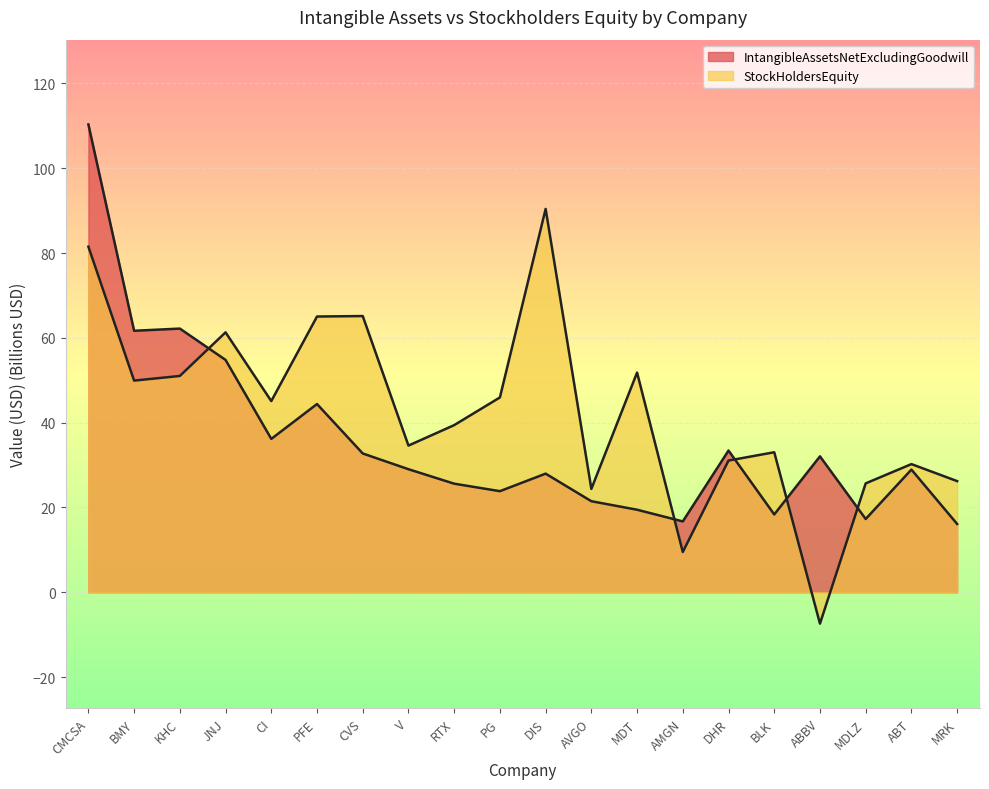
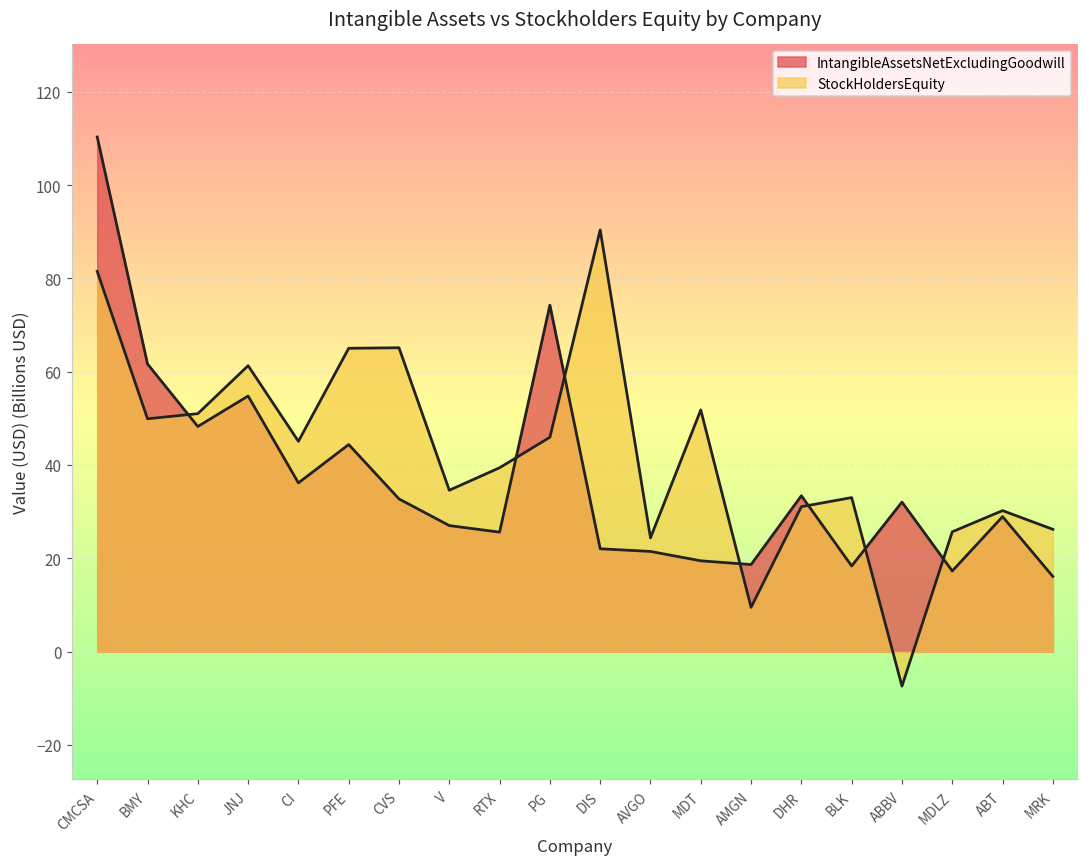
  {
    "IntangibleAssetsNetExcludingGoodwill": {
      "CMCSA": 110,
      "BMY": 62,
-     "KHC": 62,
+     "KHC": 48,
      "JNJ": 55,
      "CI": 36,
      "PFE": 44,
      "CVS": 33,
-     "V": 29,
+     "V": 27,
      "RTX": 26,
-     "PG": 24,
-     "DIS": 28,
+     "PG": 74,
+     "DIS": 22,
      "AVGO": 21,
      "MDT": 19,
-     "AMGN": 17,
+     "AMGN": 19,
      "DHR": 33,
      "BLK": 18,
      "ABBV": 32,
      "MDLZ": 17,
      "ABT": 29,
      "MRK": 16
    }
  }
